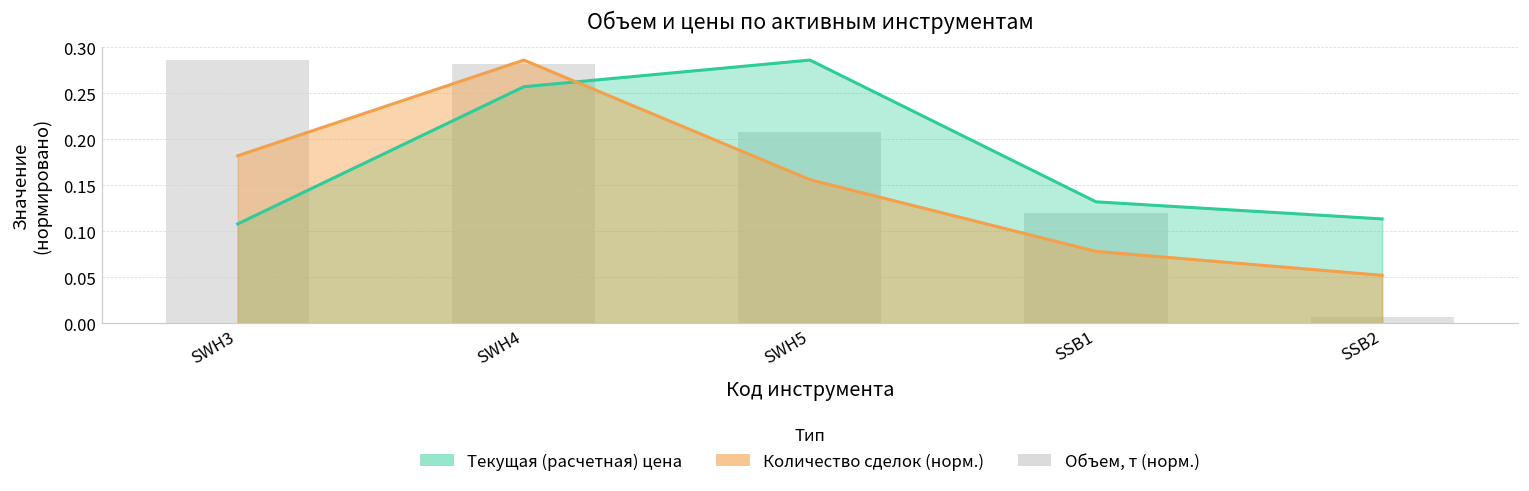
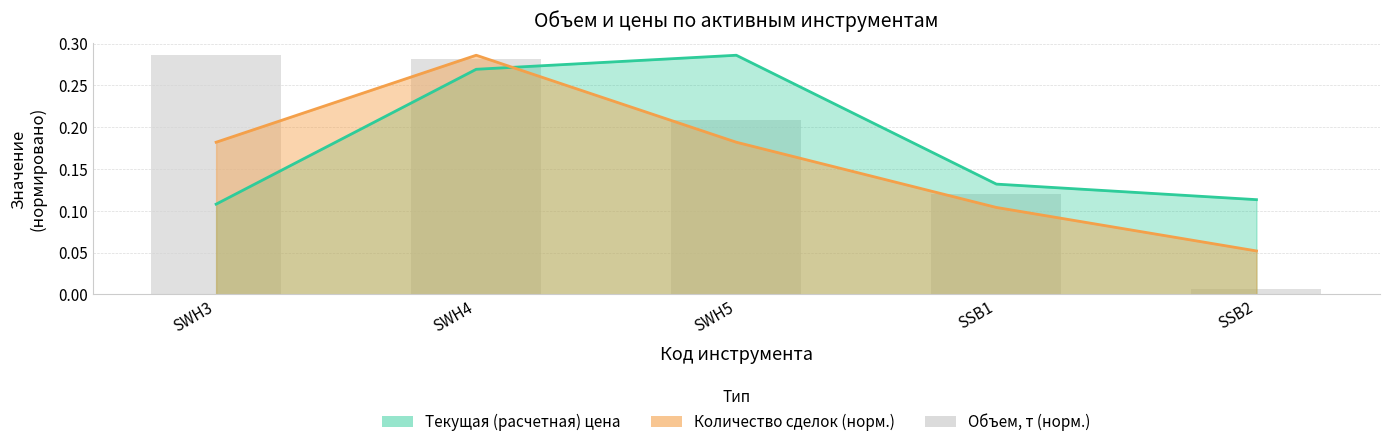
  {
    "Текущая (расчетная) цена": {
      "SWH3": 0.11,
-     "SWH4": 0.26,
+     "SWH4": 0.27,
      "SWH5": 0.29,
      "SSB1": 0.13,
      "SSB2": 0.11
    },
    "Объем, т (норм.)": {
      "SWH3": 0.29,
      "SWH4": 0.28,
      "SWH5": 0.21,
      "SSB1": 0.12,
      "SSB2": 0.01
    },
    "Количество сделок (норм.)": {
      "SWH3": 0.18,
      "SWH4": 0.29,
-     "SWH5": 0.16,
-     "SSB1": 0.08,
+     "SWH5": 0.18,
+     "SSB1": 0.10,
      "SSB2": 0.05
    }
  }
